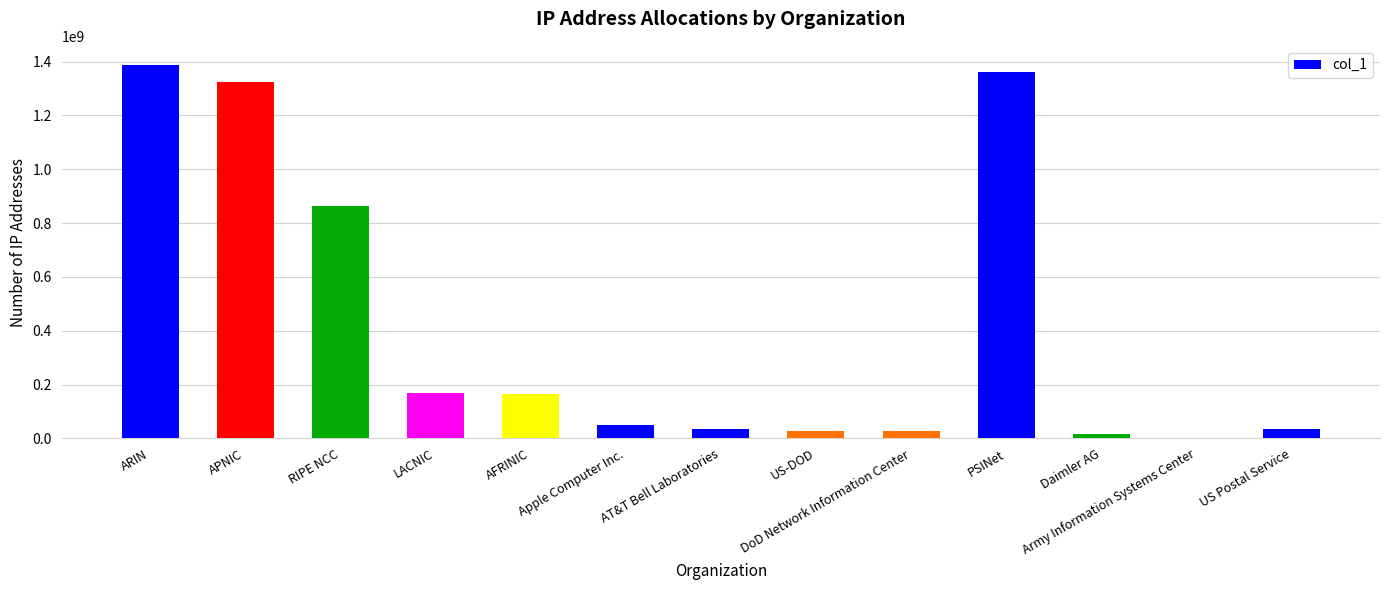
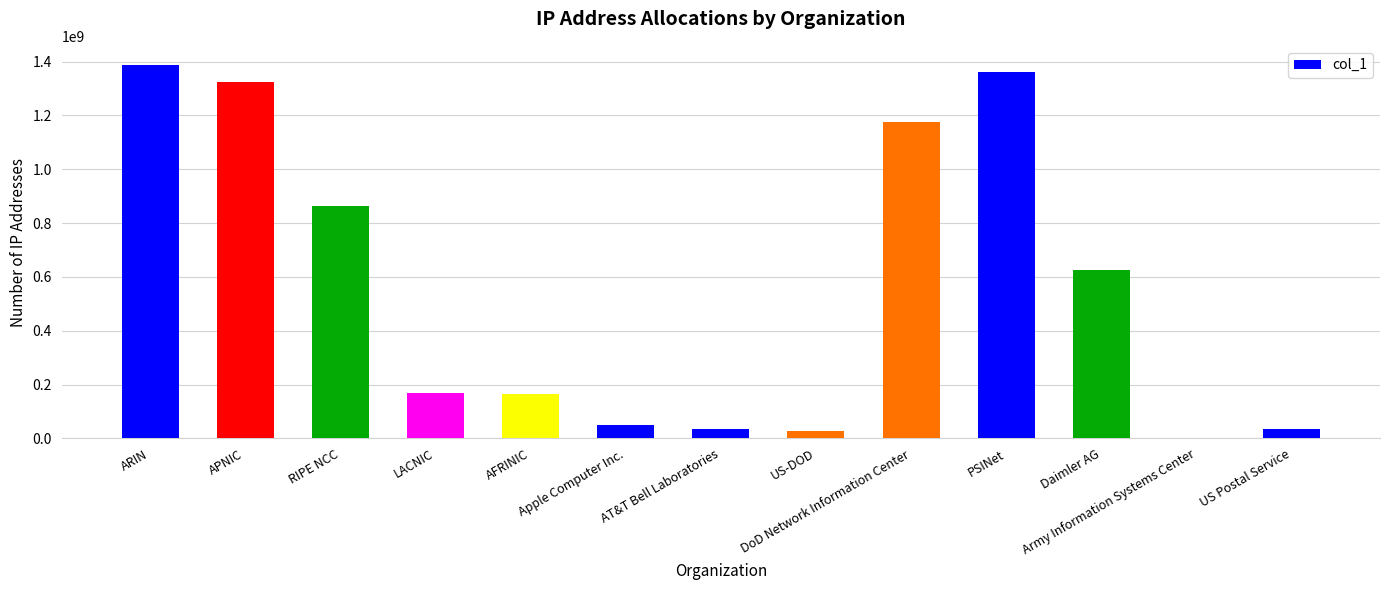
  {
    "ARIN": 1390000000,
    "APNIC": 1320000000,
    "RIPE NCC": 860000000,
    "LACNIC": 170000000,
    "AFRINIC": 170000000,
    "Apple Computer Inc.": 50000000,
    "AT&T Bell Laboratories": 30000000,
    "US-DOD": 30000000,
-   "DoD Network Information Center": 30000000,
+   "DoD Network Information Center": 1180000000,
    "PSINet": 1360000000,
-   "Daimler AG": 20000000,
+   "Daimler AG": 630000000,
    "US Postal Service": 40000000
  }
